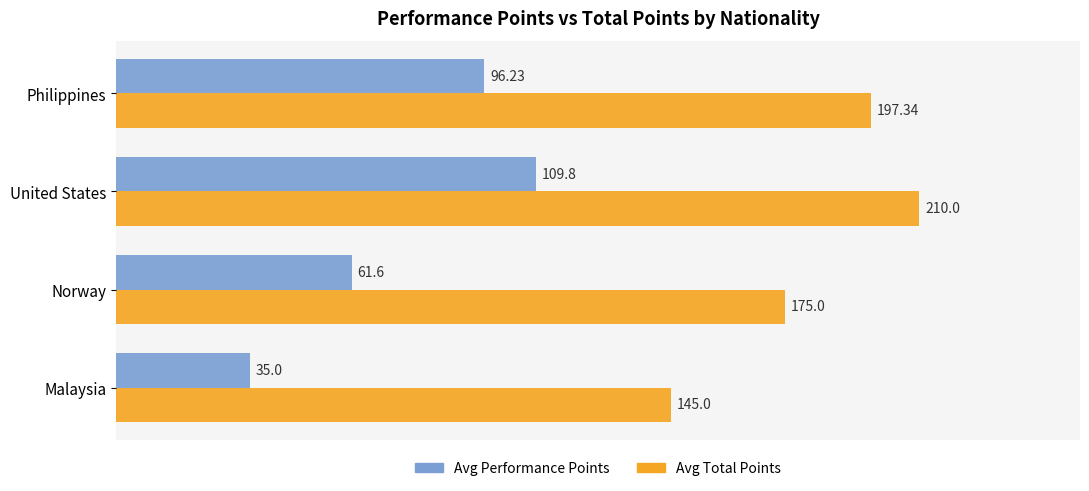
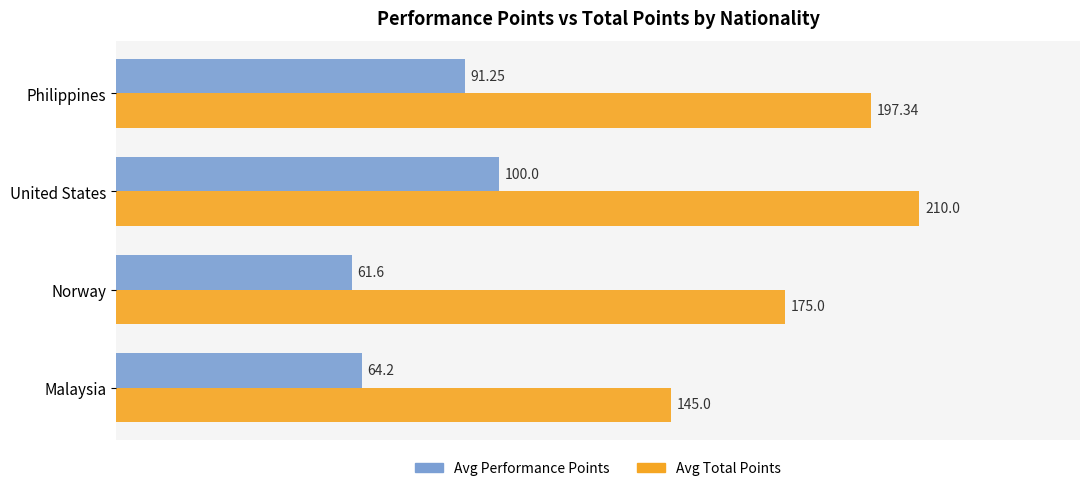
  {
    "Avg Performance Points": {
-     "Philippines": 96.23,
-     "United States": 109.8,
+     "Philippines": 91.25,
+     "United States": 100.0,
      "Norway": 61.6,
-     "Malaysia": 35.0
+     "Malaysia": 64.2
    },
    "Avg Total Points": {
      "Philippines": 197.34,
      "United States": 210.0,
      "Norway": 175.0,
      "Malaysia": 145.0
    }
  }
